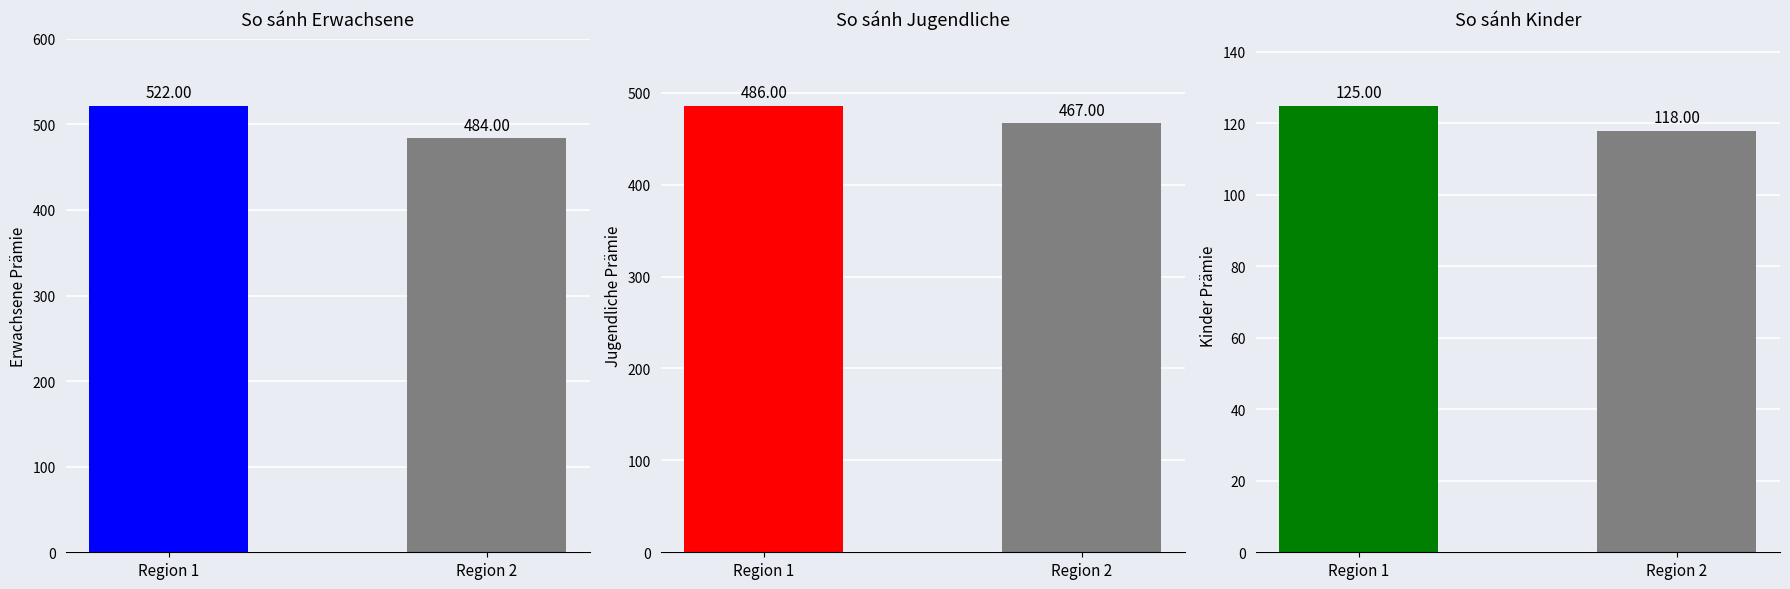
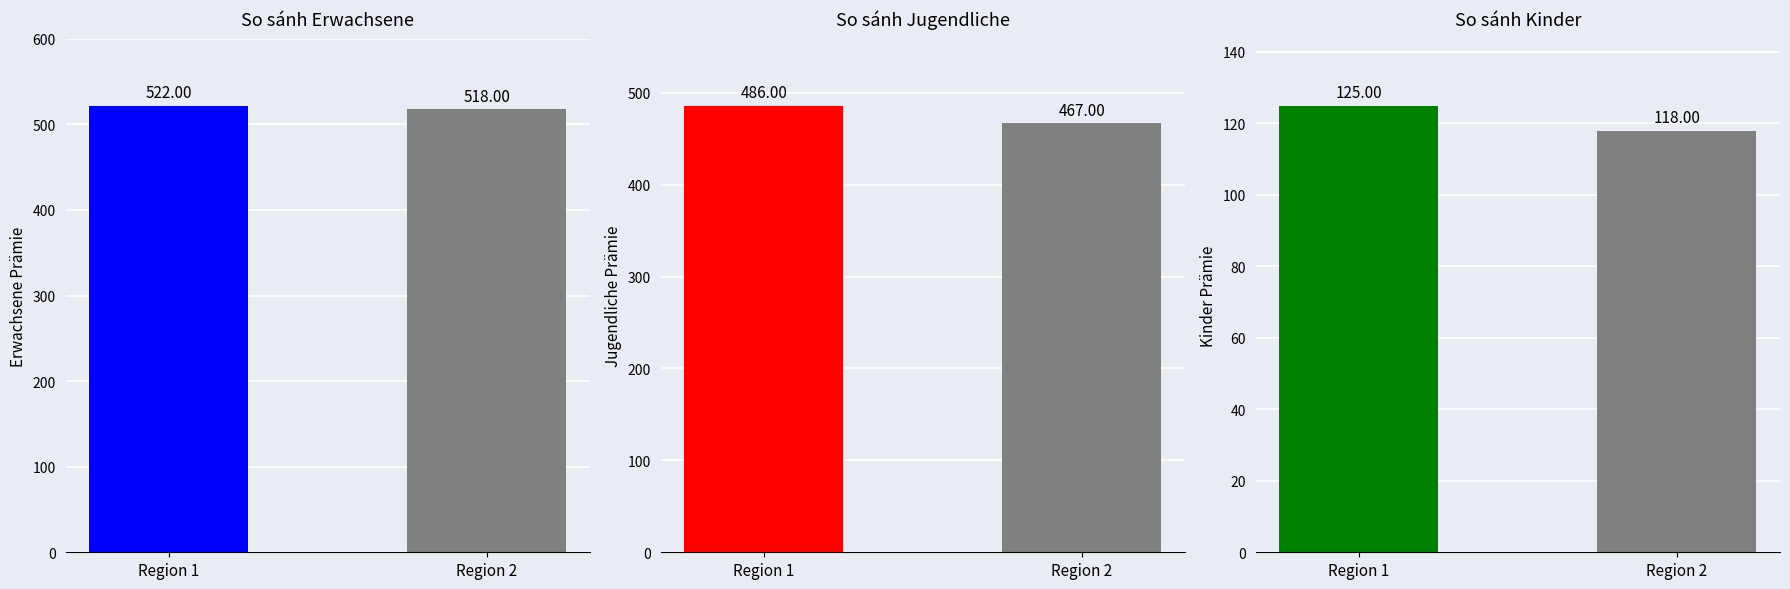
  {
    "So sánh Erwachsene": {
      "Region 1": 522.00,
-     "Region 2": 484.00
+     "Region 2": 518.00
    },
    "So sánh Jugendliche": {
      "Region 1": 486.00,
      "Region 2": 467.00
    },
    "So sánh Kinder": {
      "Region 1": 125.00,
      "Region 2": 118.00
    }
  }
